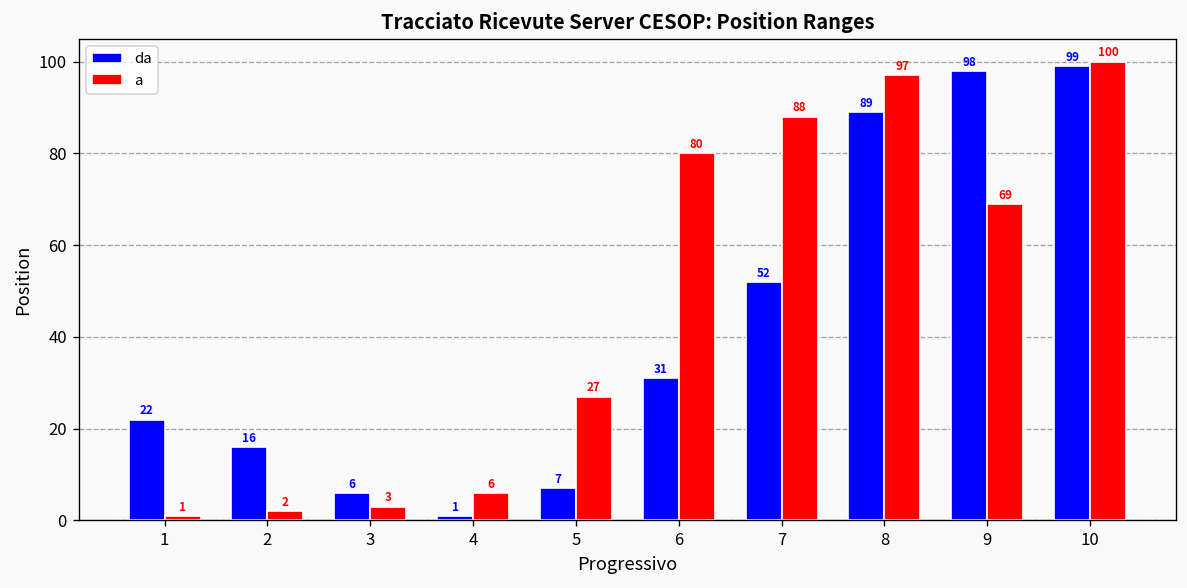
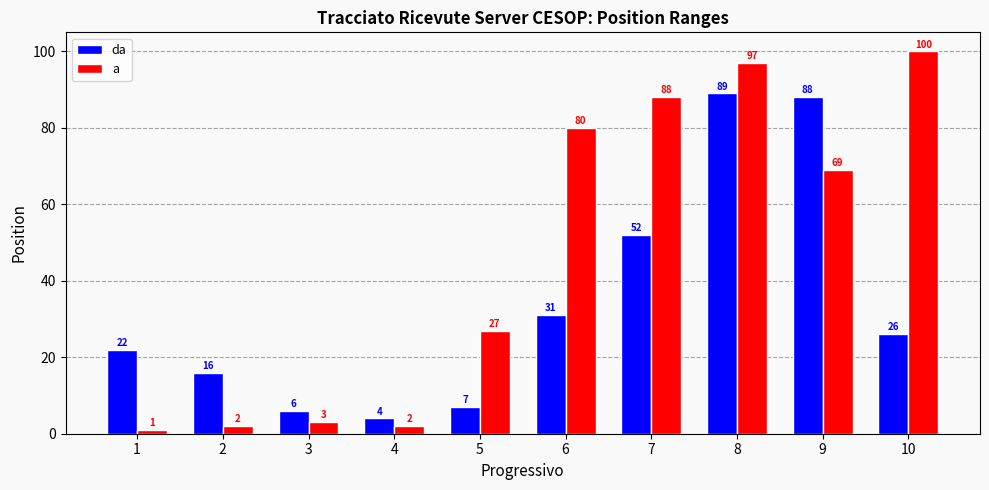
  {
    "da": {
      "1": 22,
      "2": 16,
      "3": 6,
-     "4": 1,
+     "4": 4,
      "5": 7,
      "6": 31,
      "7": 52,
      "8": 89,
-     "9": 98,
-     "10": 99
+     "9": 88,
+     "10": 26
    },
    "a": {
      "1": 1,
      "2": 2,
      "3": 3,
-     "4": 6,
+     "4": 2,
      "5": 27,
      "6": 80,
      "7": 88,
      "8": 97,
      "9": 69,
      "10": 100
    }
  }
